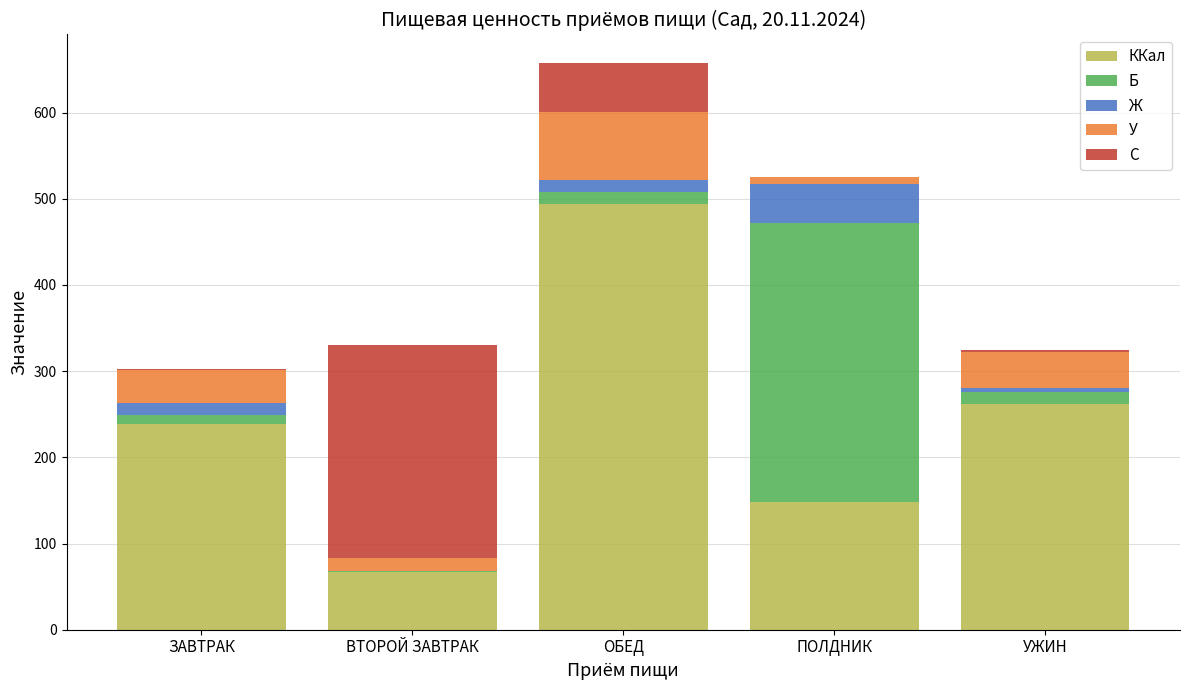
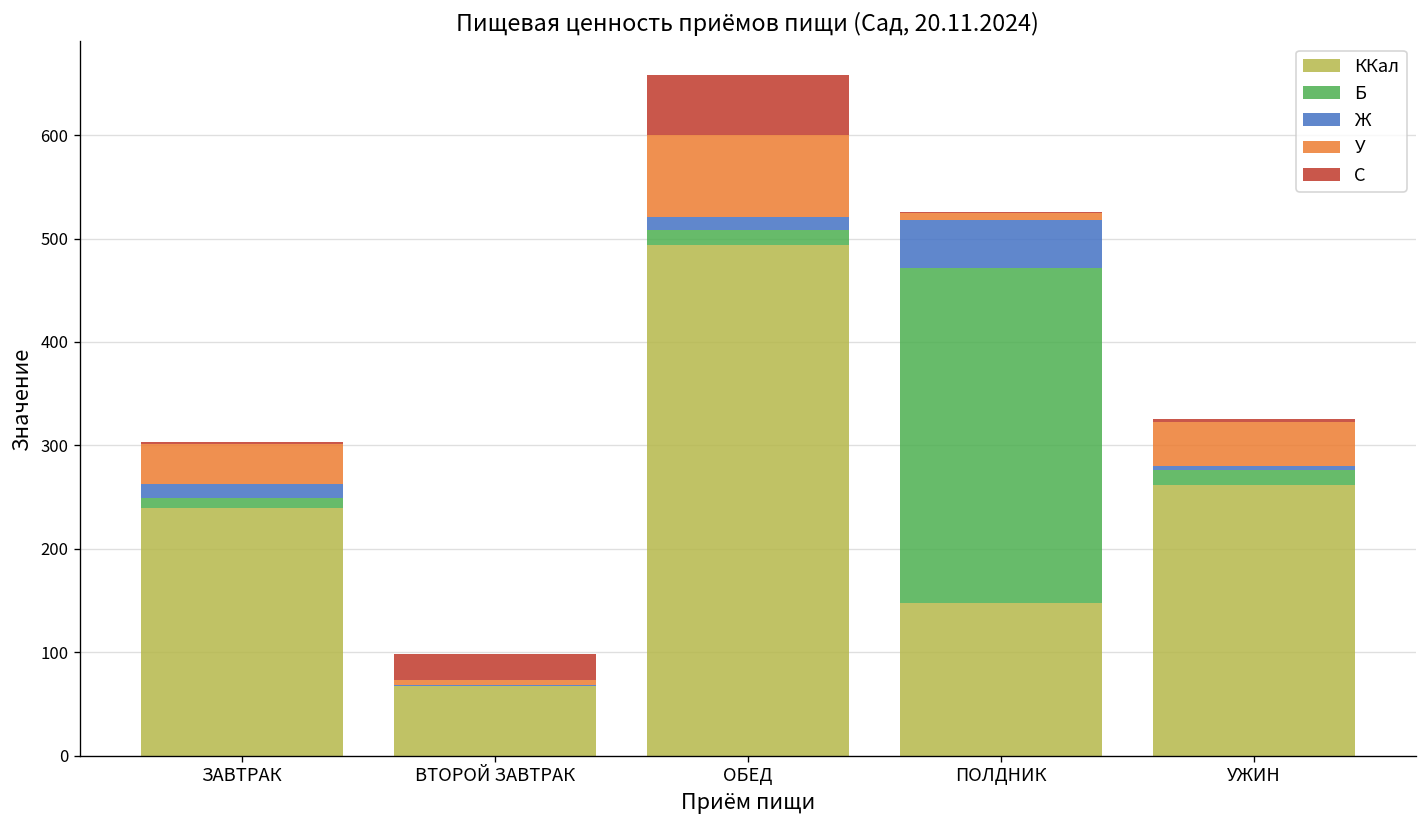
  {
    "ККал": {
      "ЗАВТРАК": 240,
      "ВТОРОЙ ЗАВТРАК": 70,
      "ОБЕД": 490,
      "ПОЛДНИК": 150,
      "УЖИН": 260
    },
    "Б": {
      "ЗАВТРАК": 10,
      "ОБЕД": 20,
      "ПОЛДНИК": 320,
      "УЖИН": 10
    },
    "Ж": {
      "ЗАВТРАК": 10,
      "ОБЕД": 10,
      "ПОЛДНИК": 50,
      "УЖИН": 0
    },
    "У": {
      "ЗАВТРАК": 40,
-     "ВТОРОЙ ЗАВТРАК": 10,
+     "ВТОРОЙ ЗАВТРАК": 0,
      "ОБЕД": 80,
      "ПОЛДНИК": 10,
      "УЖИН": 40
    },
    "C": {
-     "ВТОРОЙ ЗАВТРАК": 250,
+     "ВТОРОЙ ЗАВТРАК": 30,
      "ОБЕД": 60
    }
  }
